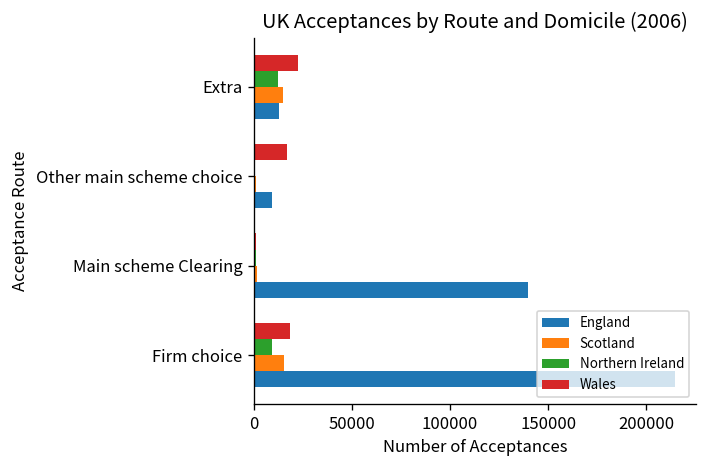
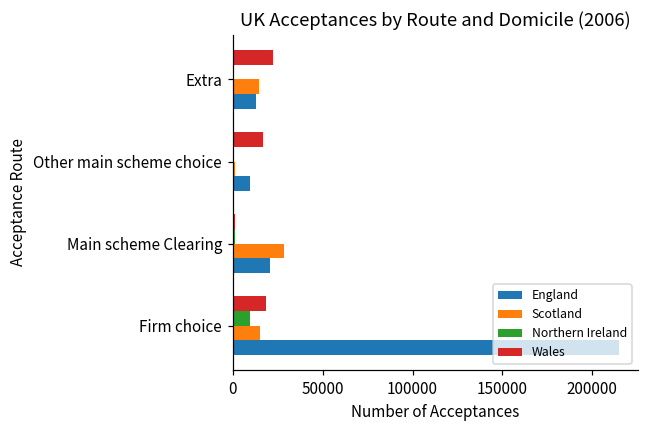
  {
    "England": {
      "Extra": 13000,
      "Other main scheme choice": 9000,
-     "Main scheme Clearing": 140000
+     "Main scheme Clearing": 21000
    },
    "Scotland": {
      "Extra": 15000,
-     "Main scheme Clearing": 2000,
+     "Main scheme Clearing": 28000,
      "Firm choice": 15000
    },
    "Northern Ireland": {
-     "Extra": 12000,
+     "Extra": 0,
      "Firm choice": 9000
    },
    "Wales": {
      "Extra": 22000,
      "Other main scheme choice": 17000,
      "Firm choice": 19000
    }
  }
